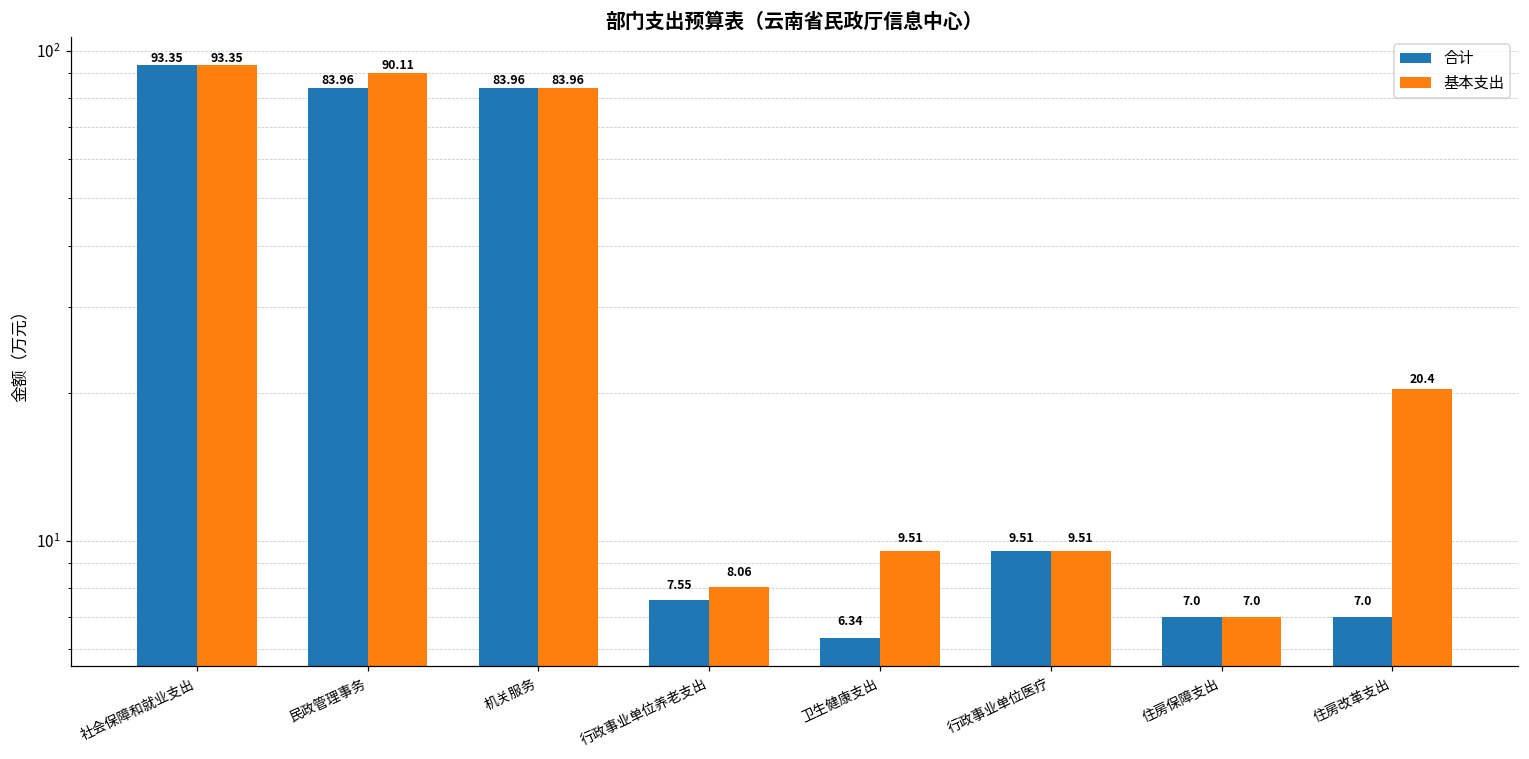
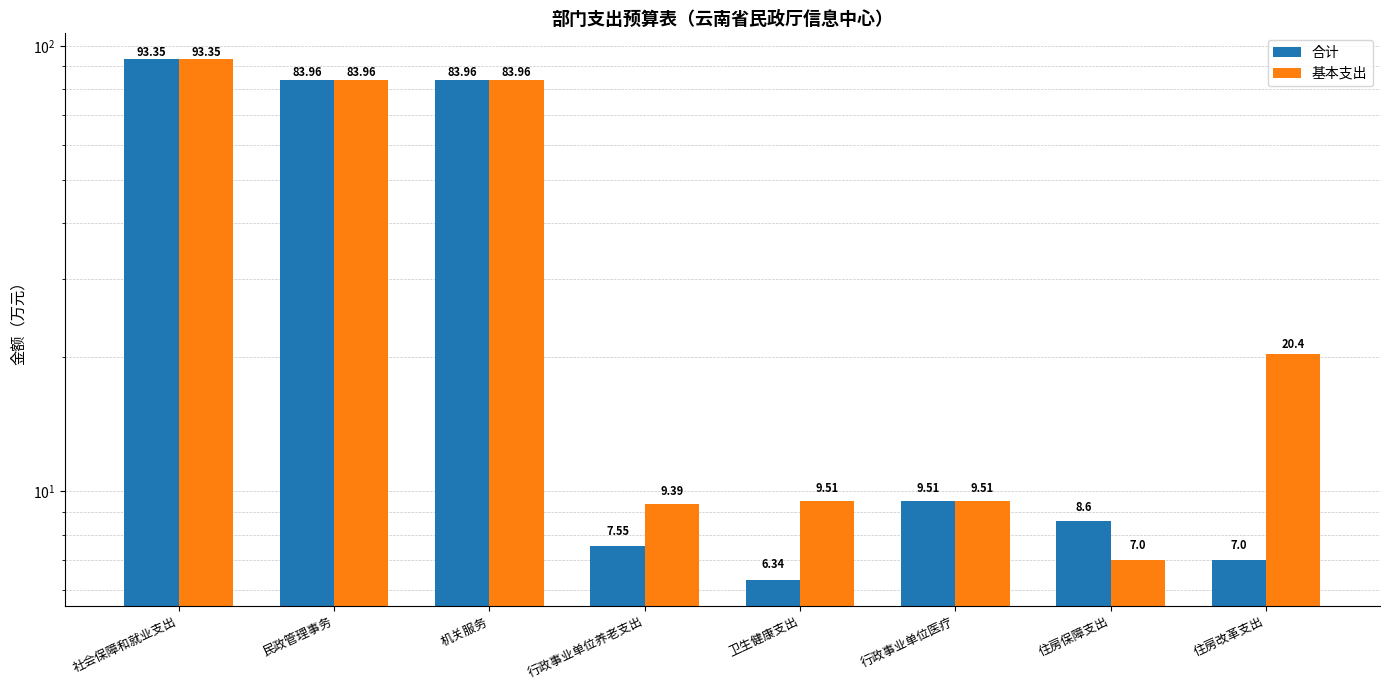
  {
    "合计": {
      "社会保障和就业支出": 93.35,
      "民政管理事务": 83.96,
      "机关服务": 83.96,
      "行政事业单位养老支出": 7.55,
      "卫生健康支出": 6.34,
      "行政事业单位医疗": 9.51,
-     "住房保障支出": 7.0,
+     "住房保障支出": 8.6,
      "住房改革支出": 7.0
    },
    "基本支出": {
      "社会保障和就业支出": 93.35,
-     "民政管理事务": 90.11,
+     "民政管理事务": 83.96,
      "机关服务": 83.96,
-     "行政事业单位养老支出": 8.06,
+     "行政事业单位养老支出": 9.39,
      "卫生健康支出": 9.51,
      "行政事业单位医疗": 9.51,
      "住房保障支出": 7.0,
      "住房改革支出": 20.4
    }
  }
